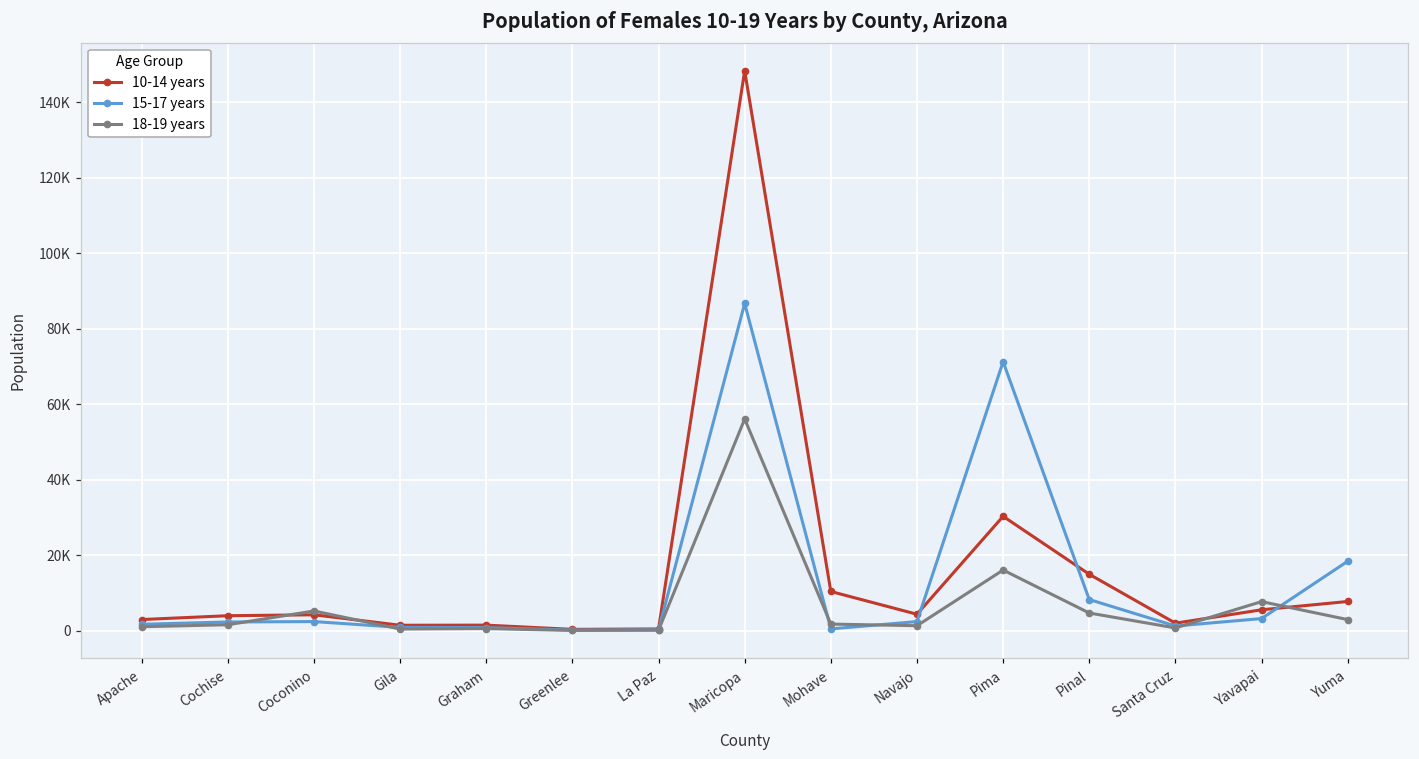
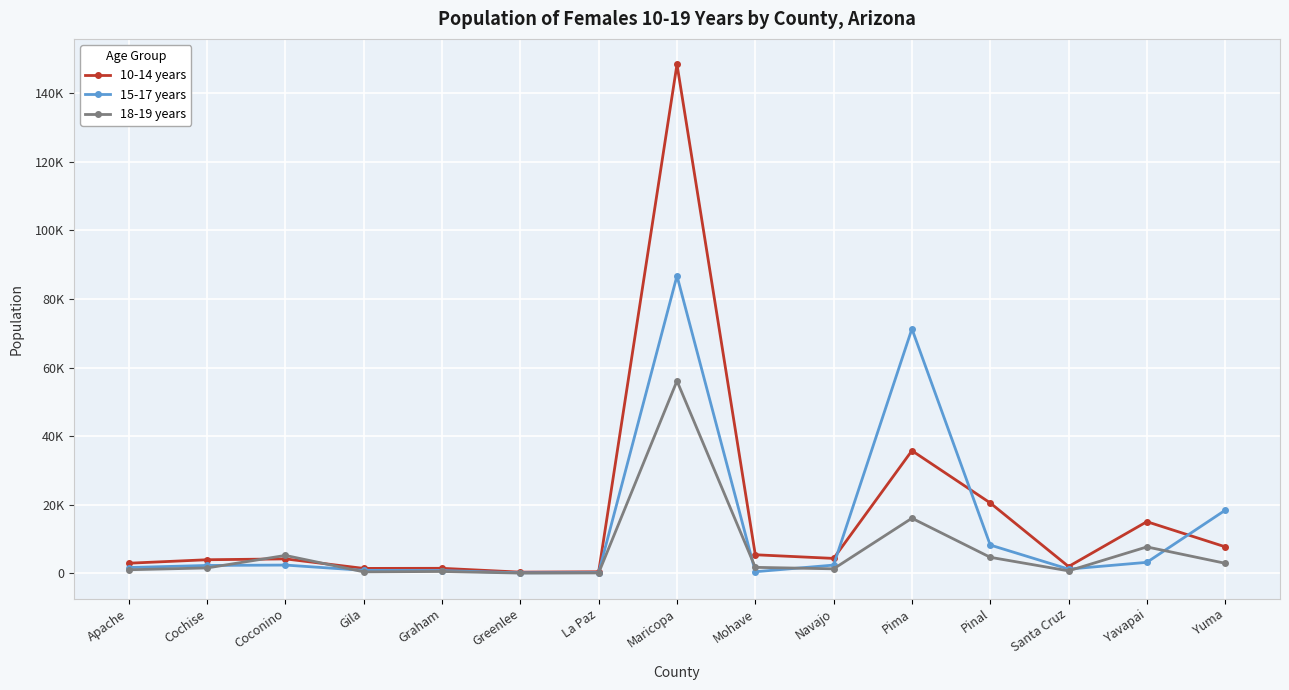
  {
    "10-14 years": {
      "Apache": 3000,
      "Cochise": 4000,
      "Coconino": 4000,
      "Maricopa": 148000,
-     "Mohave": 10000,
+     "Mohave": 5000,
      "Navajo": 4000,
-     "Pima": 30000,
-     "Pinal": 15000,
+     "Pima": 36000,
+     "Pinal": 21000,
      "Santa Cruz": 2000,
-     "Yavapai": 6000,
+     "Yavapai": 15000,
      "Yuma": 8000
    },
    "15-17 years": {
      "Coconino": 2000,
      "Maricopa": 87000,
      "Mohave": 1000,
      "Navajo": 2000,
      "Pima": 71000,
      "Pinal": 8000,
      "Yavapai": 3000,
      "Yuma": 18000
    },
    "18-19 years": {
      "Coconino": 5000,
      "Maricopa": 56000,
      "Mohave": 2000,
      "Navajo": 1000,
      "Pima": 16000,
      "Pinal": 5000,
      "Yavapai": 8000,
      "Yuma": 3000
    }
  }
